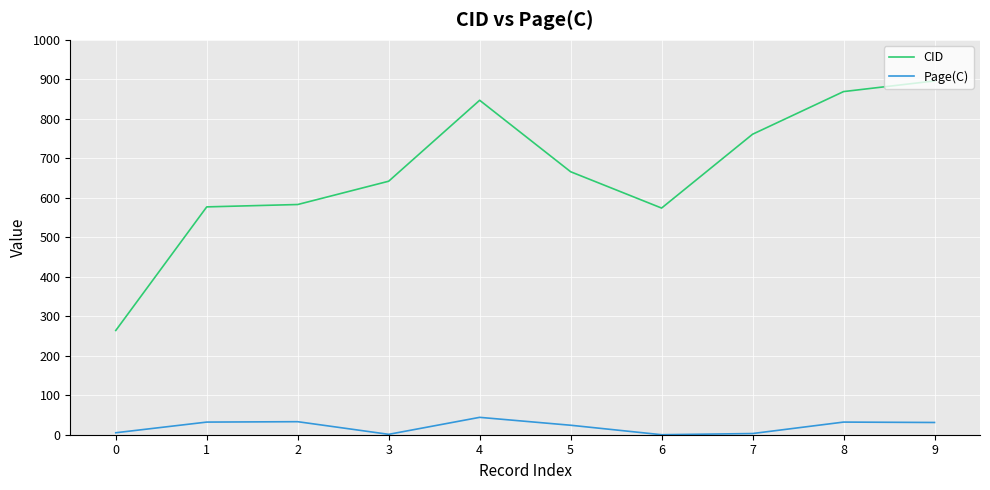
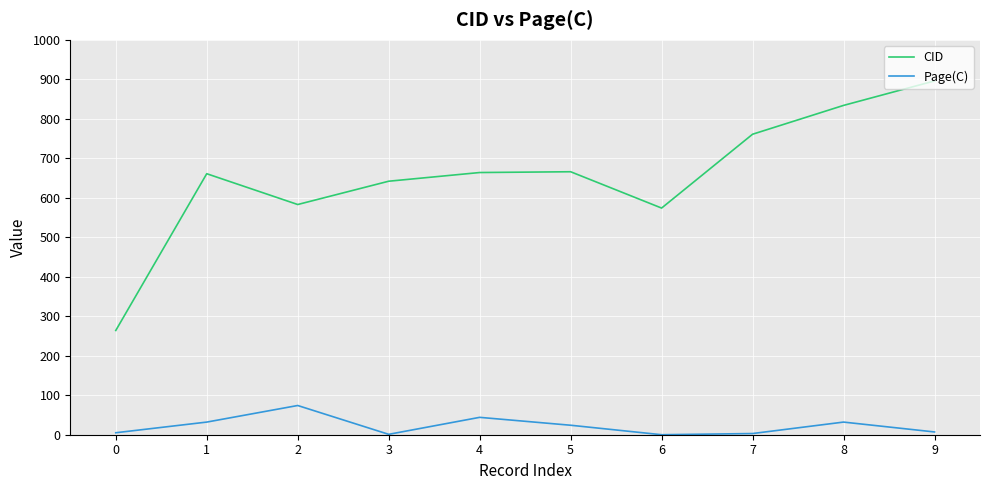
  {
    "CID": {
      "0": 260,
-     "1": 580,
+     "1": 660,
      "2": 580,
      "3": 640,
-     "4": 850,
+     "4": 660,
      "5": 670,
      "6": 570,
      "7": 760,
-     "8": 870
+     "8": 830
    },
    "Page(C)": {
      "0": 10,
      "1": 30,
-     "2": 30,
+     "2": 70,
      "3": 0,
      "4": 40,
      "5": 20,
      "6": 0,
      "7": 0,
      "8": 30,
-     "9": 30
+     "9": 10
    }
  }
